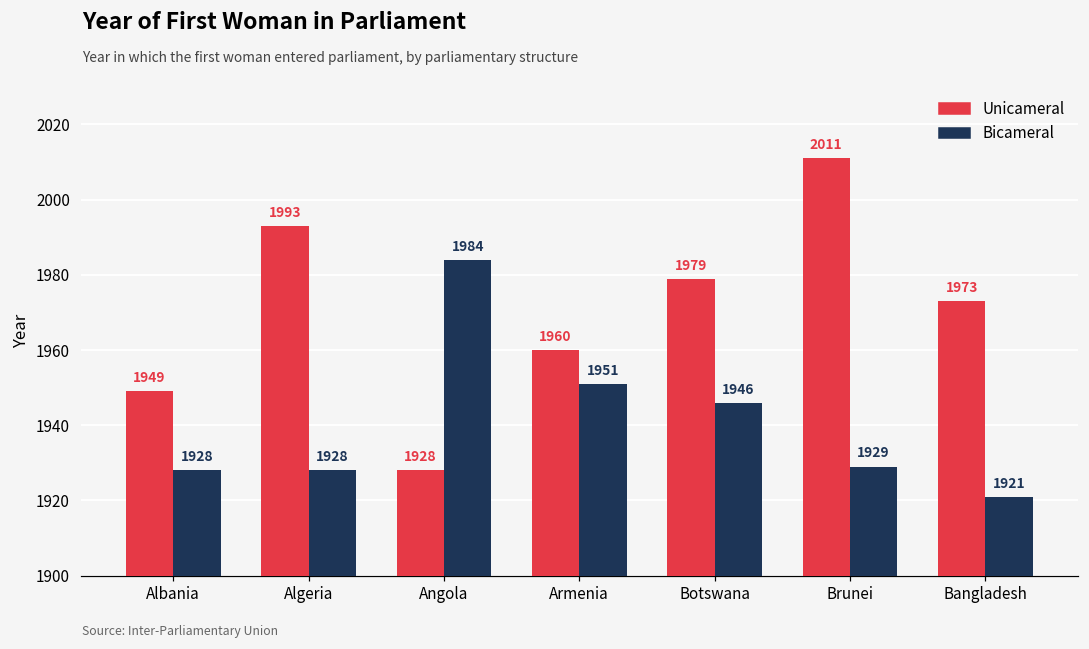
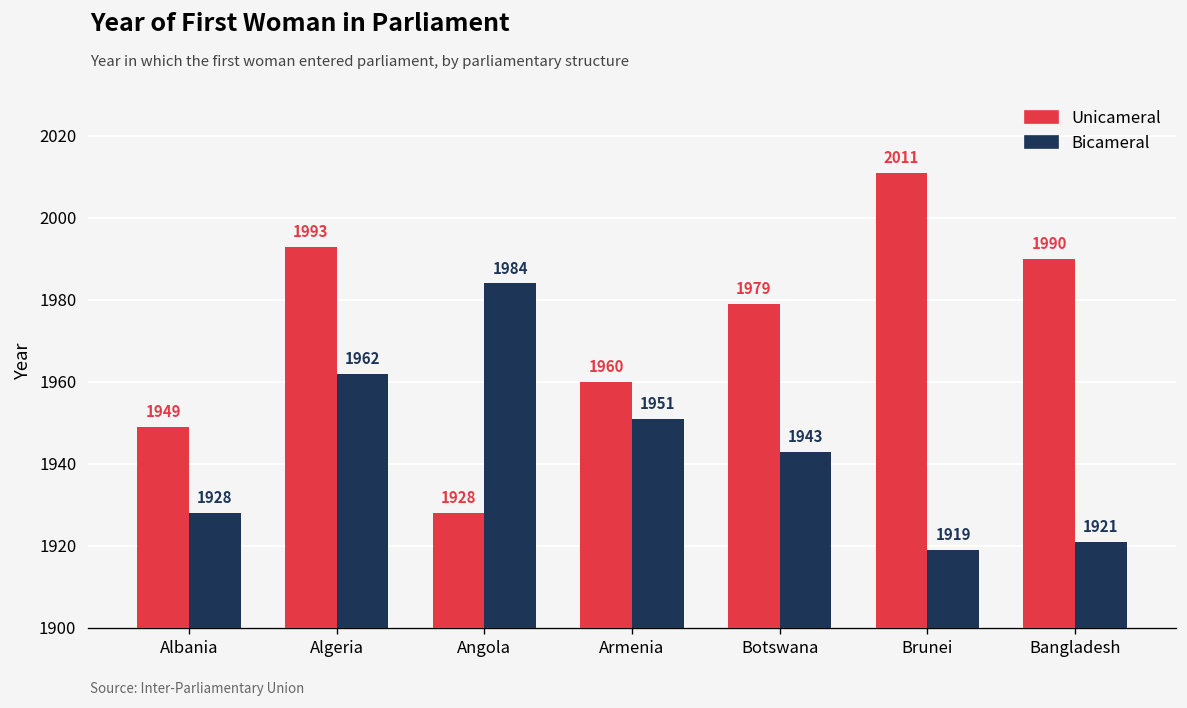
  {
    "Unicameral": {
      "Albania": 1949,
      "Algeria": 1993,
      "Angola": 1928,
      "Armenia": 1960,
      "Botswana": 1979,
      "Brunei": 2011,
-     "Bangladesh": 1973
+     "Bangladesh": 1990
    },
    "Bicameral": {
      "Albania": 1928,
-     "Algeria": 1928,
+     "Algeria": 1962,
      "Angola": 1984,
      "Armenia": 1951,
-     "Botswana": 1946,
-     "Brunei": 1929,
+     "Botswana": 1943,
+     "Brunei": 1919,
      "Bangladesh": 1921
    }
  }
